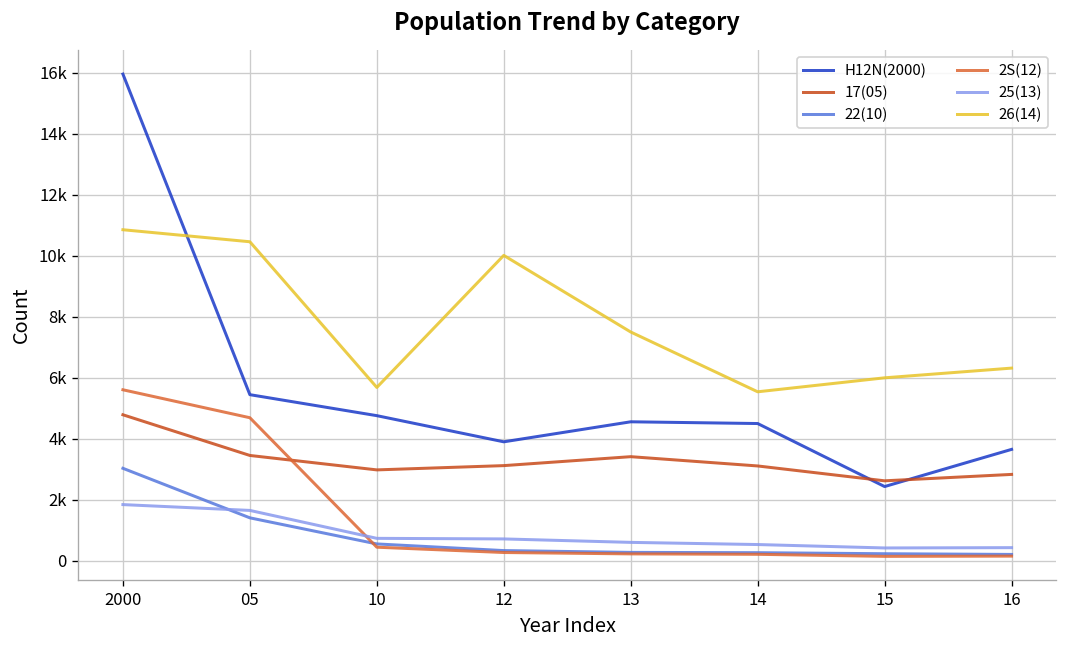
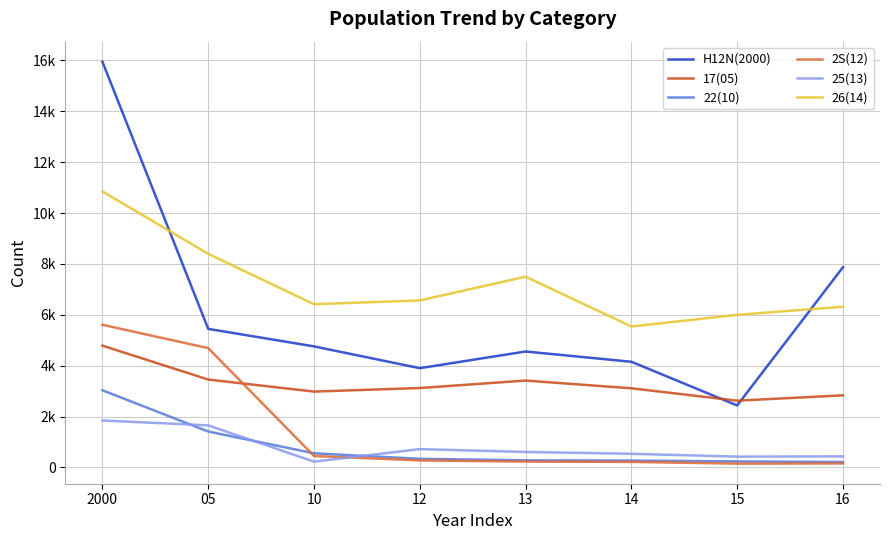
  {
    "H12N(2000)": {
      "2000": 15900,
      "05": 5400,
      "10": 4800,
      "12": 3900,
      "13": 4600,
-     "14": 4500,
+     "14": 4200,
      "15": 2400,
-     "16": 3700
+     "16": 7900
    },
    "22(10)": {
      "2000": 3000,
      "05": 1400,
      "10": 600
    },
    "25(13)": {
      "2000": 1800,
      "05": 1700,
-     "10": 700,
+     "10": 200,
      "12": 700,
      "13": 600,
      "14": 500,
      "15": 400,
      "16": 400
    },
    "26(14)": {
      "2000": 10800,
-     "05": 10500,
-     "10": 5700,
-     "12": 10000,
+     "05": 8400,
+     "10": 6400,
+     "12": 6600,
      "13": 7500,
      "14": 5500,
      "15": 6000,
      "16": 6300
    }
  }
